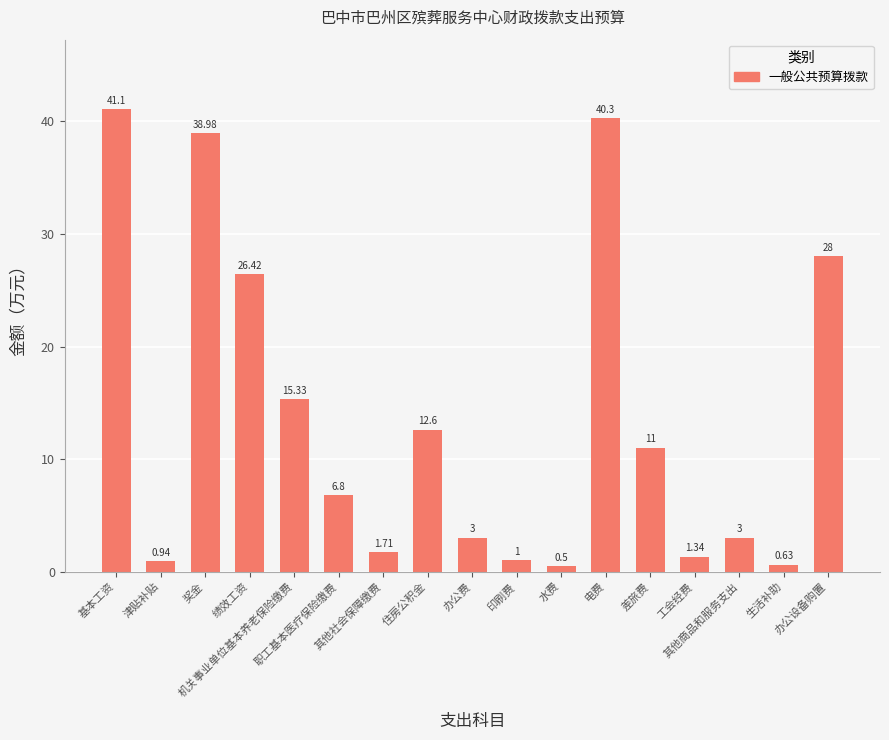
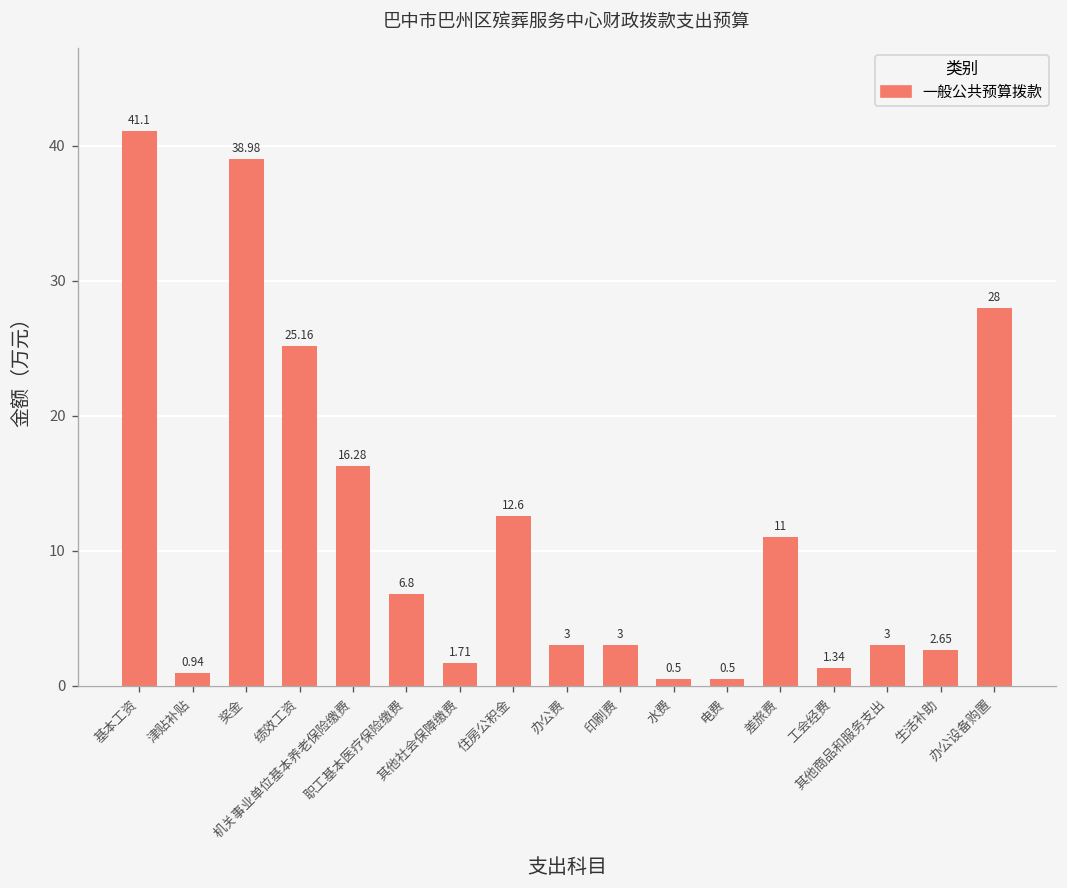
  {
    "基本工资": 41.1,
    "津贴补贴": 0.94,
    "奖金": 38.98,
-   "绩效工资": 26.42,
-   "机关事业单位基本养老保险缴费": 15.33,
+   "绩效工资": 25.16,
+   "机关事业单位基本养老保险缴费": 16.28,
    "职工基本医疗保险缴费": 6.8,
    "其他社会保障缴费": 1.71,
    "住房公积金": 12.6,
    "办公费": 3,
-   "印刷费": 1,
+   "印刷费": 3,
    "水费": 0.5,
-   "电费": 40.3,
+   "电费": 0.5,
    "差旅费": 11,
    "工会经费": 1.34,
    "其他商品和服务支出": 3,
-   "生活补助": 0.63,
+   "生活补助": 2.65,
    "办公设备购置": 28
  }
